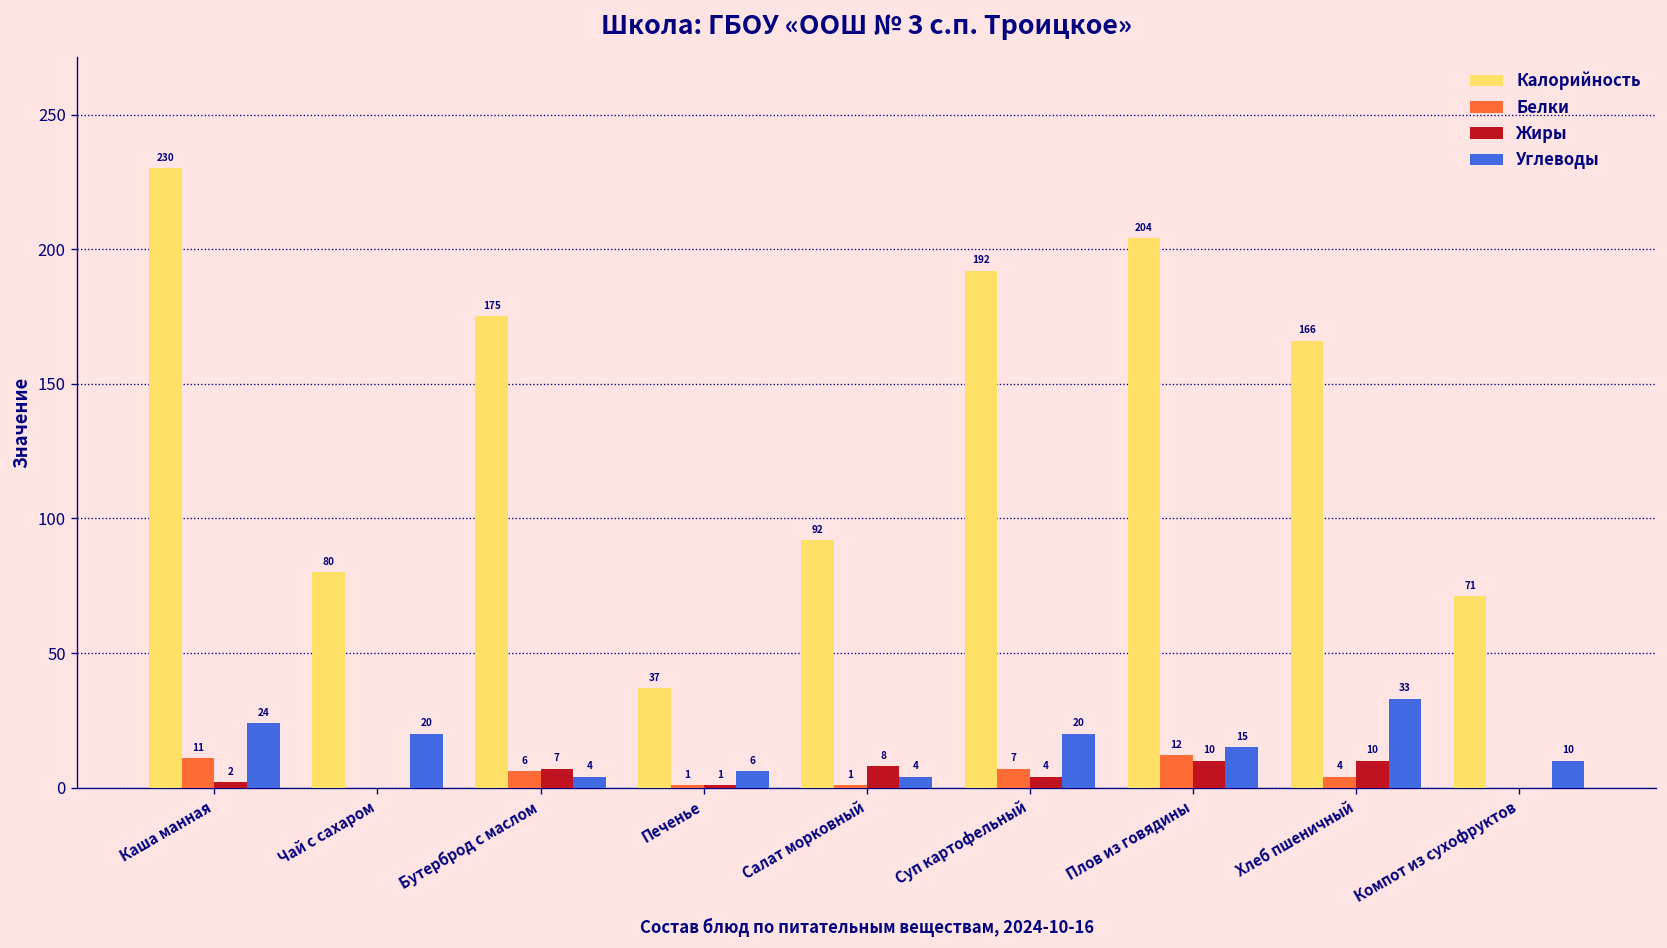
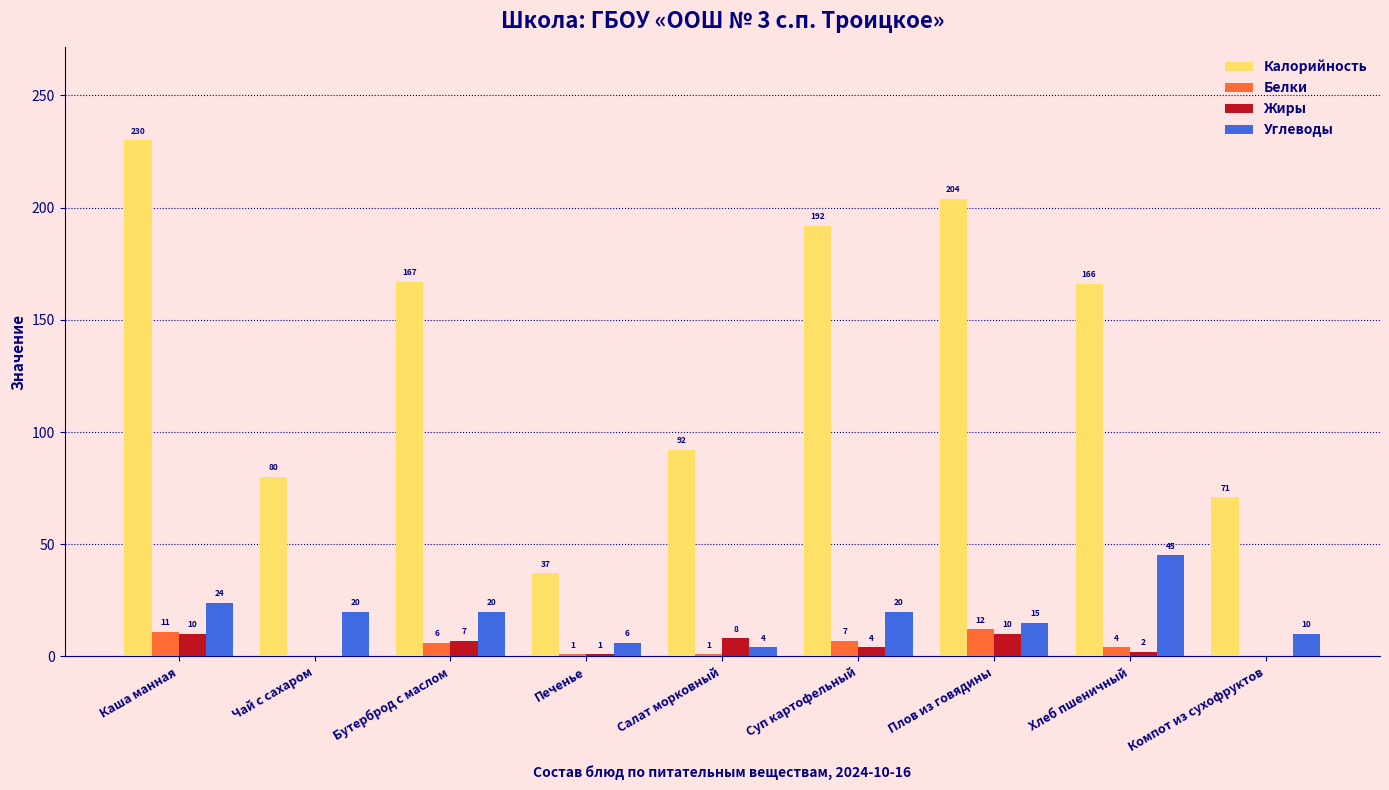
  {
    "Калорийность": {
      "Каша манная": 230,
      "Чай с сахаром": 80,
-     "Бутерброд с маслом": 175,
+     "Бутерброд с маслом": 167,
      "Печенье": 37,
      "Салат морковный": 92,
      "Суп картофельный": 192,
      "Плов из говядины": 204,
      "Хлеб пшеничный": 166,
      "Компот из сухофруктов": 71
    },
    "Белки": {
      "Каша манная": 11,
      "Бутерброд с маслом": 6,
      "Печенье": 1,
      "Салат морковный": 1,
      "Суп картофельный": 7,
      "Плов из говядины": 12,
      "Хлеб пшеничный": 4
    },
    "Жиры": {
-     "Каша манная": 2,
+     "Каша манная": 10,
      "Бутерброд с маслом": 7,
      "Печенье": 1,
      "Салат морковный": 8,
      "Суп картофельный": 4,
      "Плов из говядины": 10,
-     "Хлеб пшеничный": 10
+     "Хлеб пшеничный": 2
    },
    "Углеводы": {
      "Каша манная": 24,
      "Чай с сахаром": 20,
-     "Бутерброд с маслом": 4,
+     "Бутерброд с маслом": 20,
      "Печенье": 6,
      "Салат морковный": 4,
      "Суп картофельный": 20,
      "Плов из говядины": 15,
-     "Хлеб пшеничный": 33,
+     "Хлеб пшеничный": 45,
      "Компот из сухофруктов": 10
    }
  }
